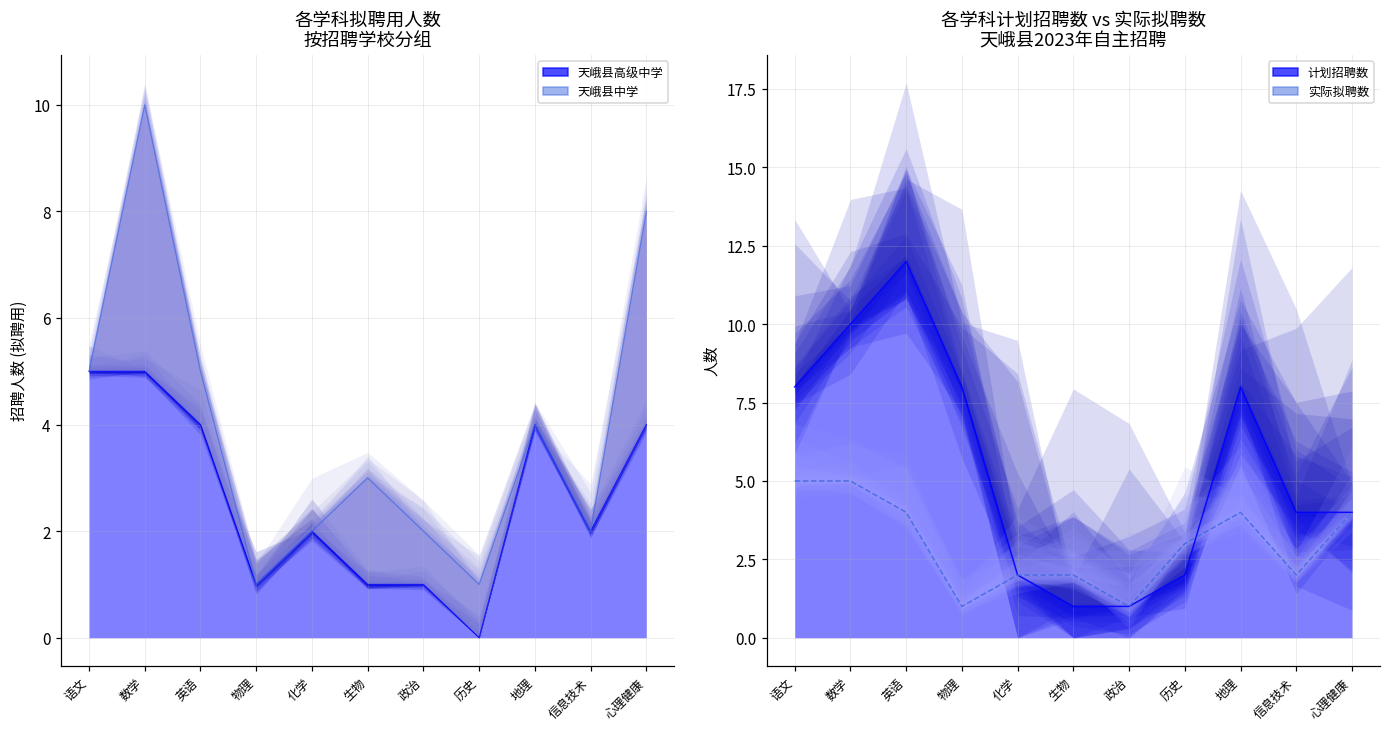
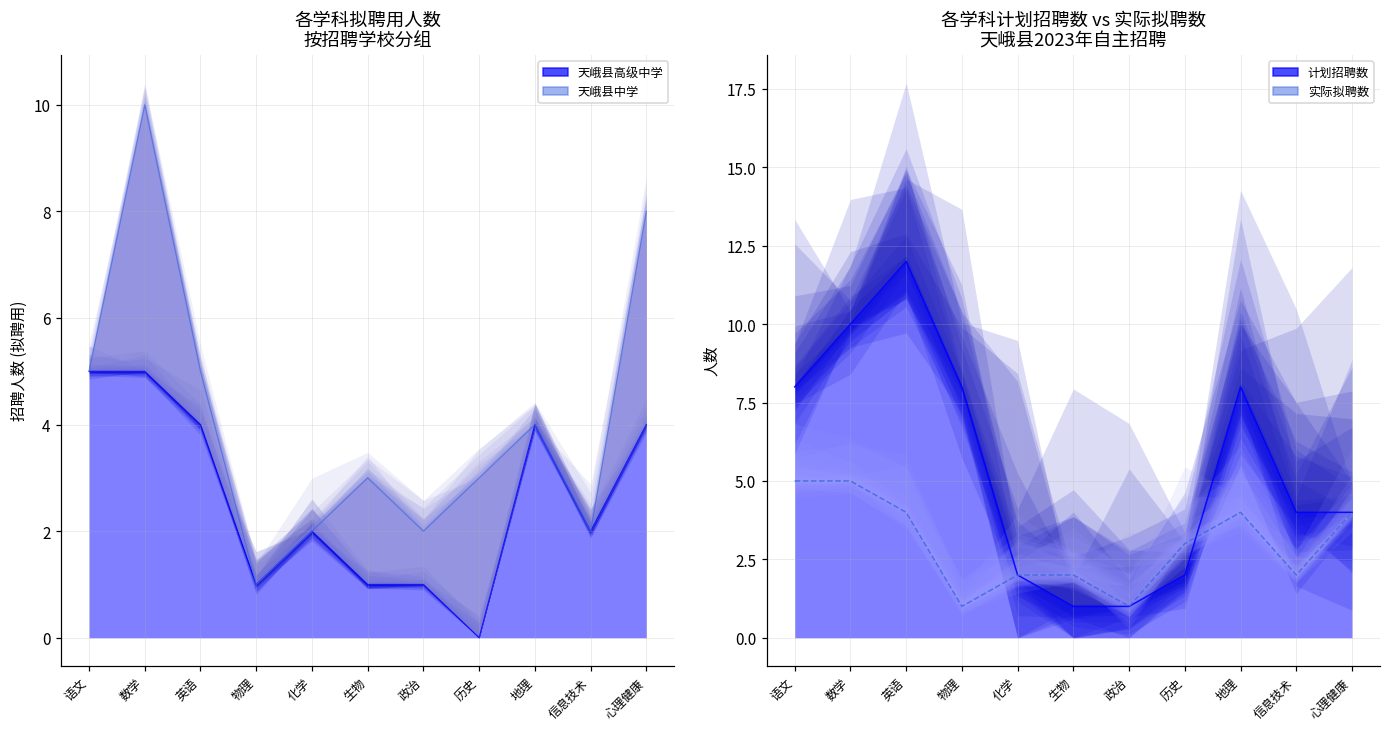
  {
    "各学科拟聘用人数 按招聘学校分组": {
      "天峨县中学": {
-       "历史": 1
+       "历史": 3
      }
    }
  }
